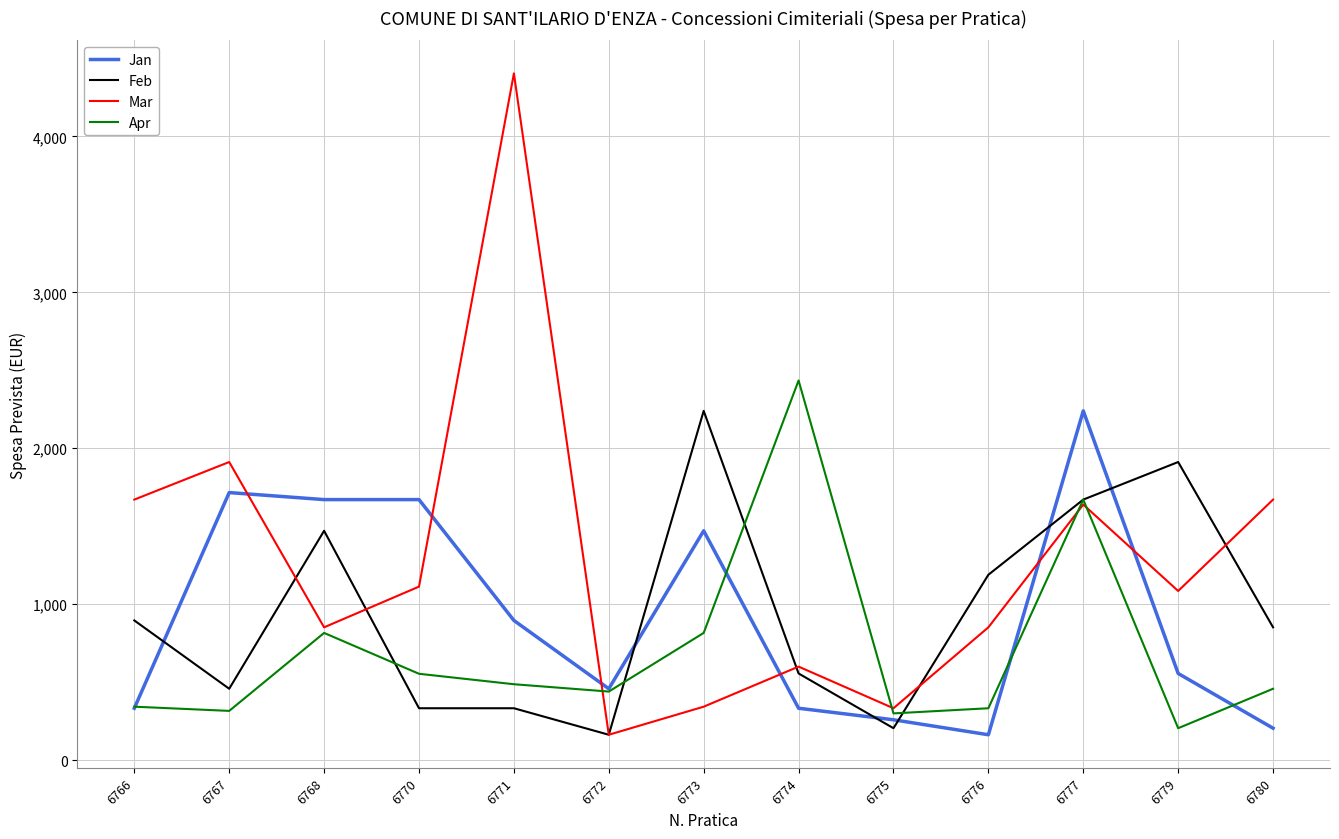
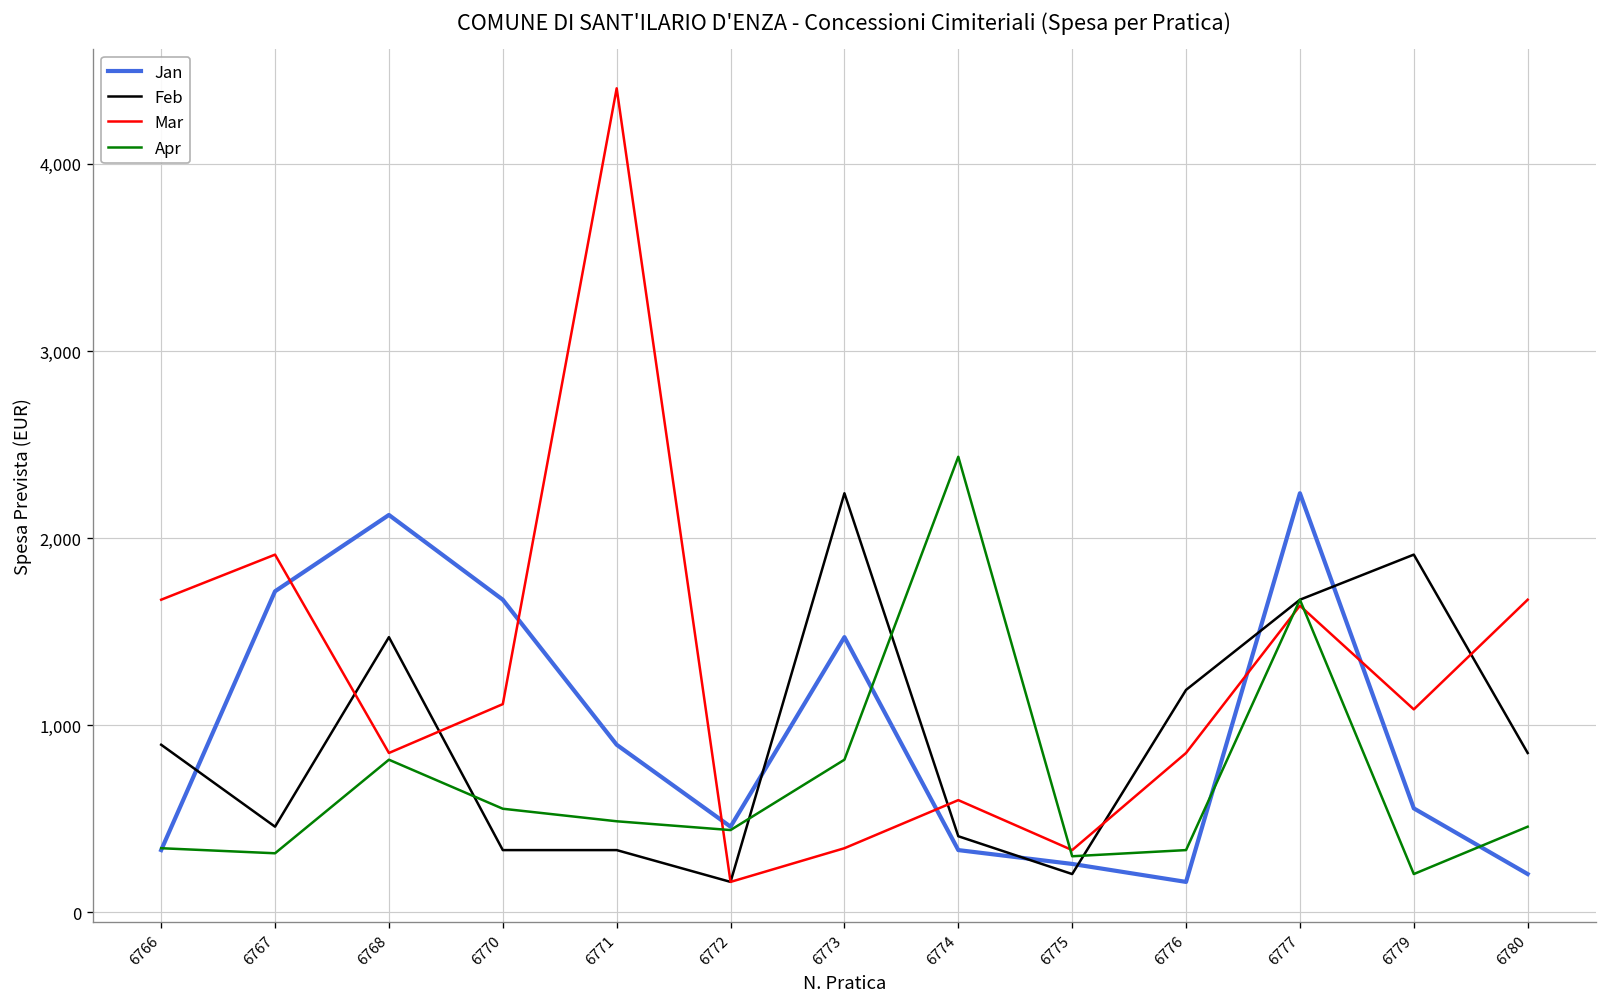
  {
    "Jan": {
      "6767": "1,720",
-     "6768": "1,670",
+     "6768": "2,120",
      "6770": "1,670",
      "6771": "900",
      "6772": "460",
      "6773": "1,470",
      "6774": "330",
      "6775": "260",
      "6776": "160",
      "6777": "2,240",
      "6779": "560",
      "6780": "210"
    },
    "Feb": {
      "6766": "900",
      "6767": "460",
      "6768": "1,470",
      "6770": "330",
      "6771": "330",
      "6773": "2,240",
-     "6774": "560",
+     "6774": "410",
      "6775": "210",
      "6776": "1,190",
      "6779": "1,910",
      "6780": "850"
    },
    "Mar": {
      "6766": "1,670",
      "6767": "1,910",
      "6768": "850",
      "6770": "1,110",
      "6771": "4,400",
      "6773": "340",
      "6774": "600",
      "6775": "330",
      "6776": "850",
      "6777": "1,640",
      "6779": "1,090",
      "6780": "1,670"
    },
    "Apr": {
      "6767": "320",
      "6768": "820",
      "6770": "550",
      "6771": "490",
      "6772": "440",
      "6773": "820",
      "6774": "2,440",
      "6775": "300",
      "6776": "330",
      "6779": "210",
      "6780": "460"
    }
  }
